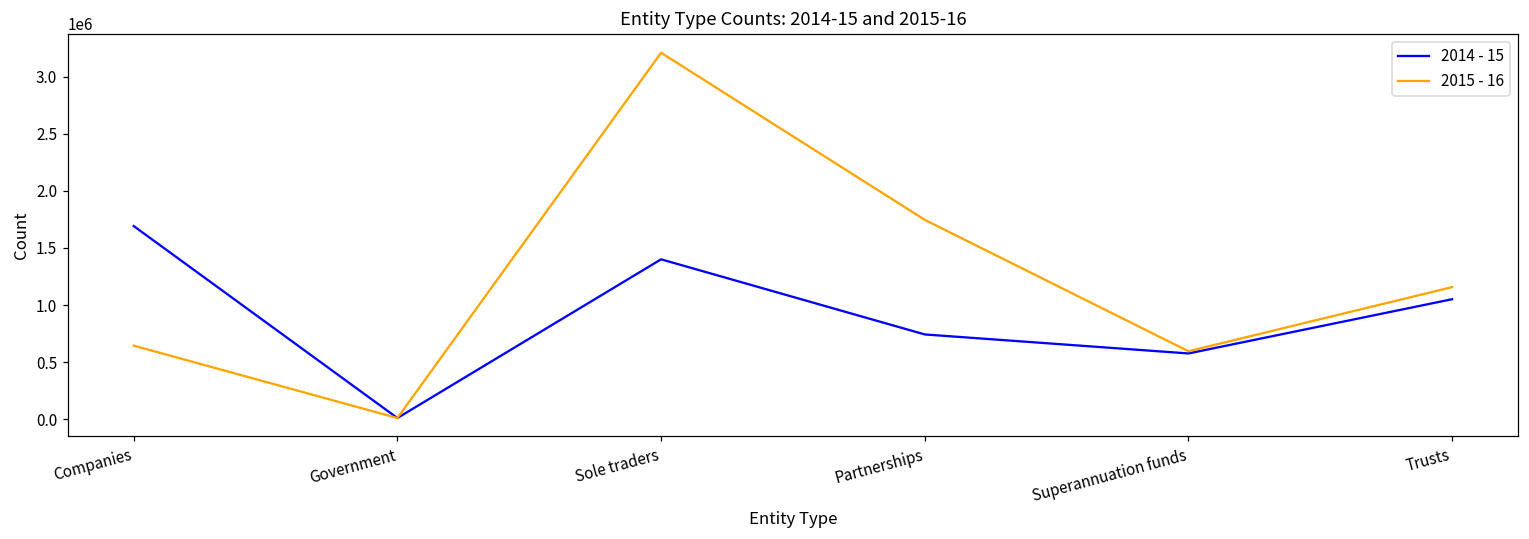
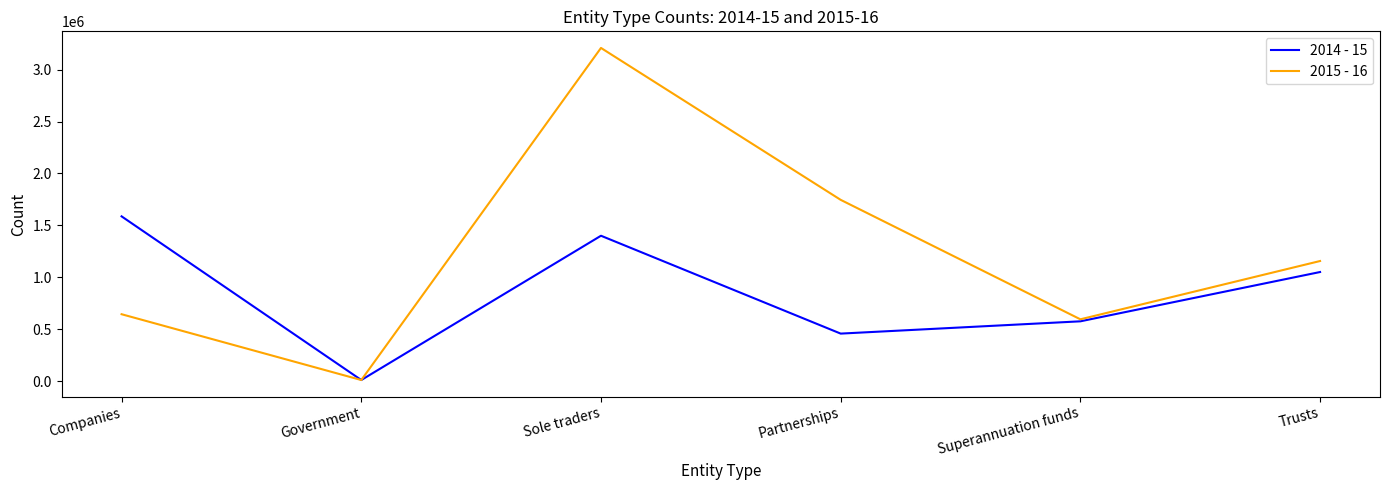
  {
    "2014 - 15": {
-     "Companies": 1690000,
+     "Companies": 1590000,
      "Sole traders": 1400000,
-     "Partnerships": 740000,
+     "Partnerships": 460000,
      "Trusts": 1050000
    },
    "2015 - 16": {
      "Companies": 650000,
      "Sole traders": 3210000,
      "Partnerships": 1750000,
      "Trusts": 1160000
    }
  }
